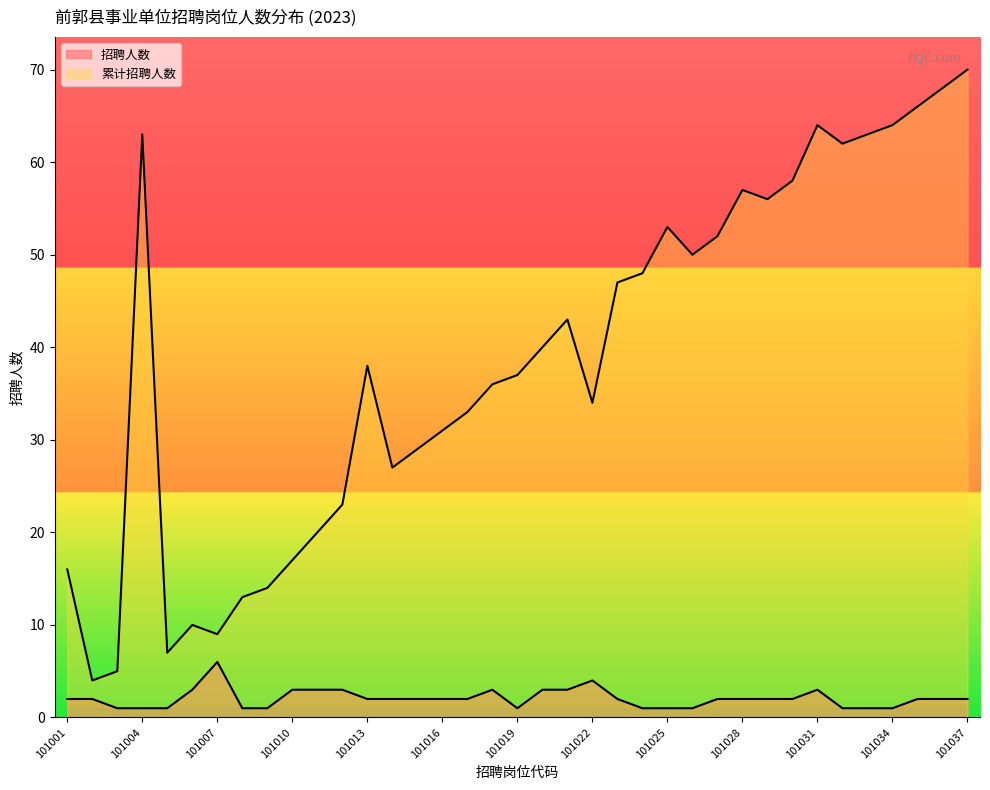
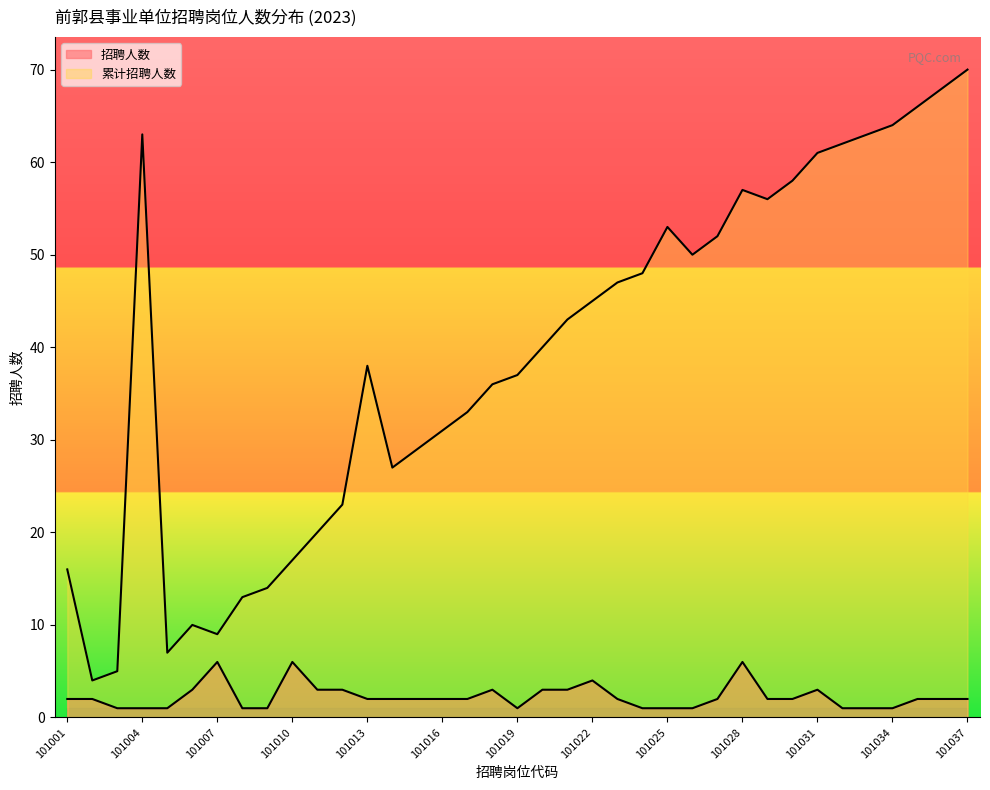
  {
    "招聘人数": {
      "101001": 2,
      "101007": 6,
-     "101010": 3,
+     "101010": 6,
      "101013": 2,
      "101016": 2,
      "101022": 4,
-     "101028": 2,
+     "101028": 6,
      "101031": 3,
      "101037": 2
    },
    "累计招聘人数": {
      "101001": 16,
      "101004": 63,
      "101007": 9,
      "101010": 17,
      "101013": 38,
      "101016": 31,
      "101019": 37,
-     "101022": 34,
+     "101022": 45,
      "101025": 53,
      "101028": 57,
-     "101031": 64,
+     "101031": 61,
      "101034": 64,
      "101037": 70
    }
  }
